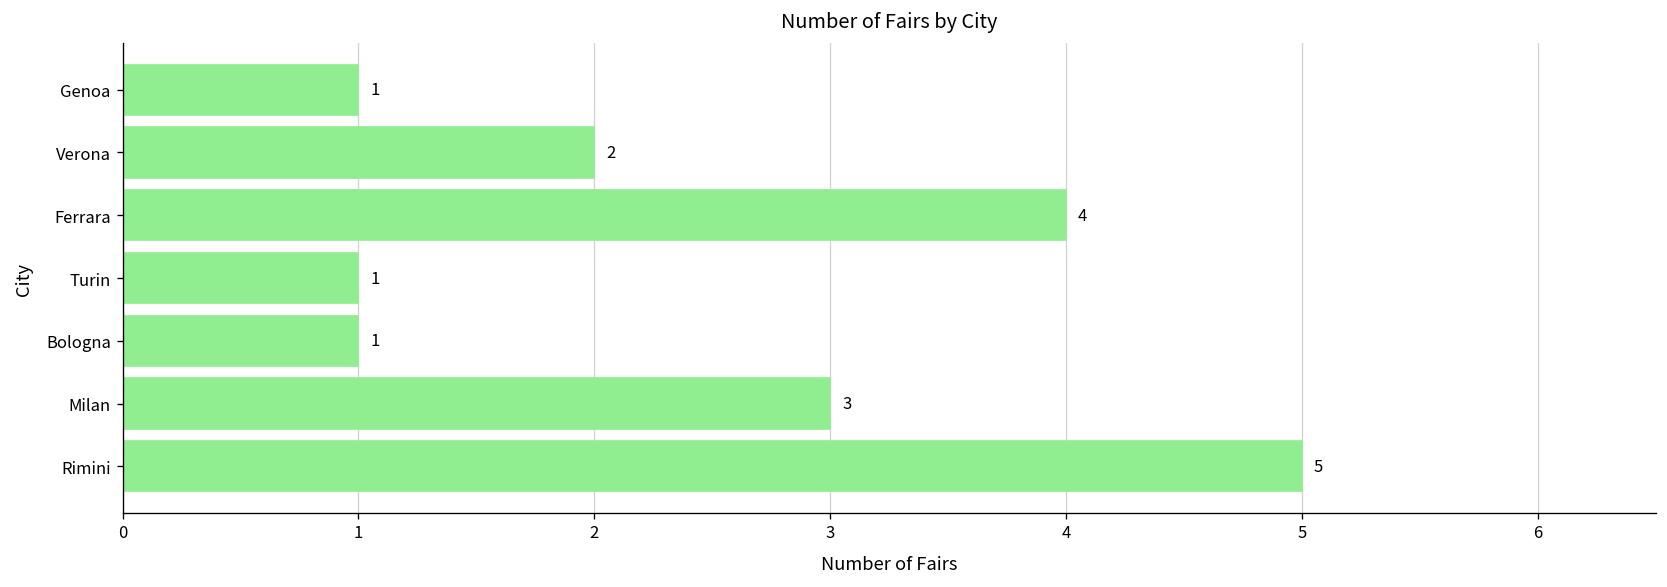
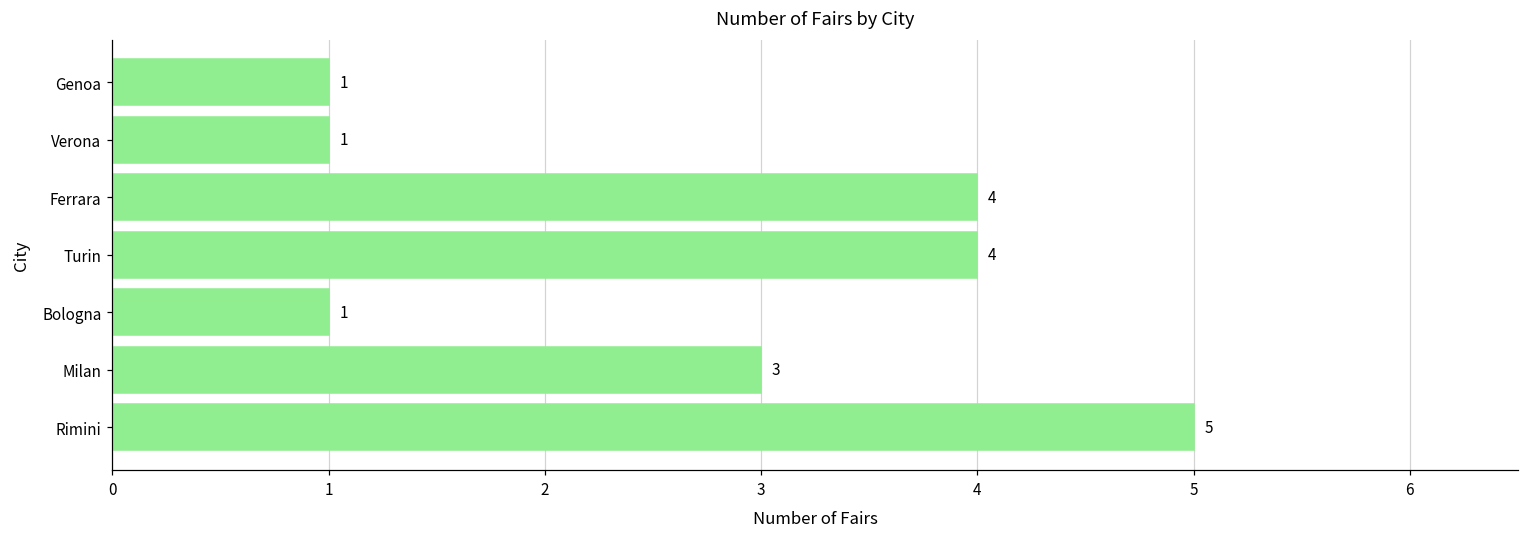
  {
    "Genoa": 1,
-   "Verona": 2,
+   "Verona": 1,
    "Ferrara": 4,
-   "Turin": 1,
+   "Turin": 4,
    "Bologna": 1,
    "Milan": 3,
    "Rimini": 5
  }
